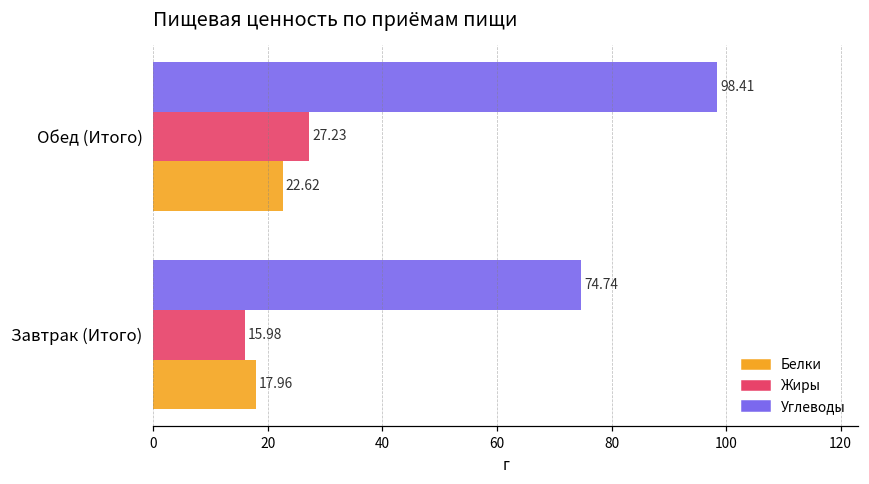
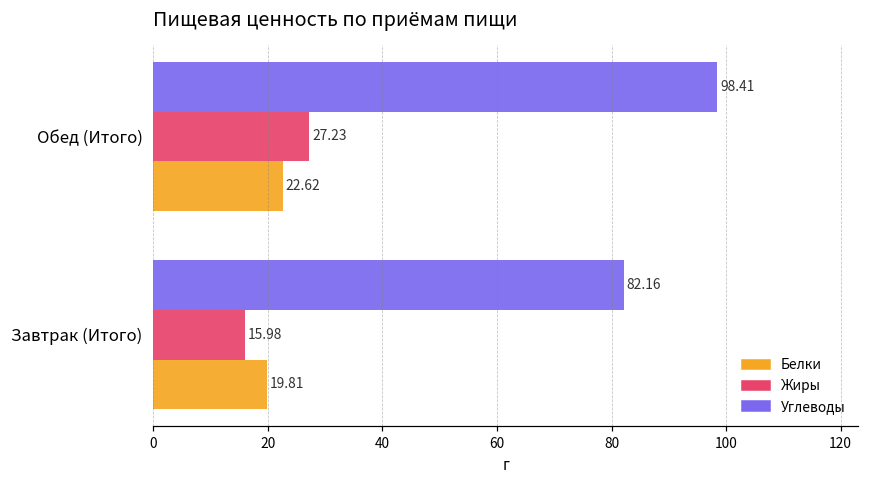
  {
    "Белки": {
      "Обед (Итого)": 22.62,
-     "Завтрак (Итого)": 17.96
+     "Завтрак (Итого)": 19.81
    },
    "Жиры": {
      "Обед (Итого)": 27.23,
      "Завтрак (Итого)": 15.98
    },
    "Углеводы": {
      "Обед (Итого)": 98.41,
-     "Завтрак (Итого)": 74.74
+     "Завтрак (Итого)": 82.16
    }
  }
